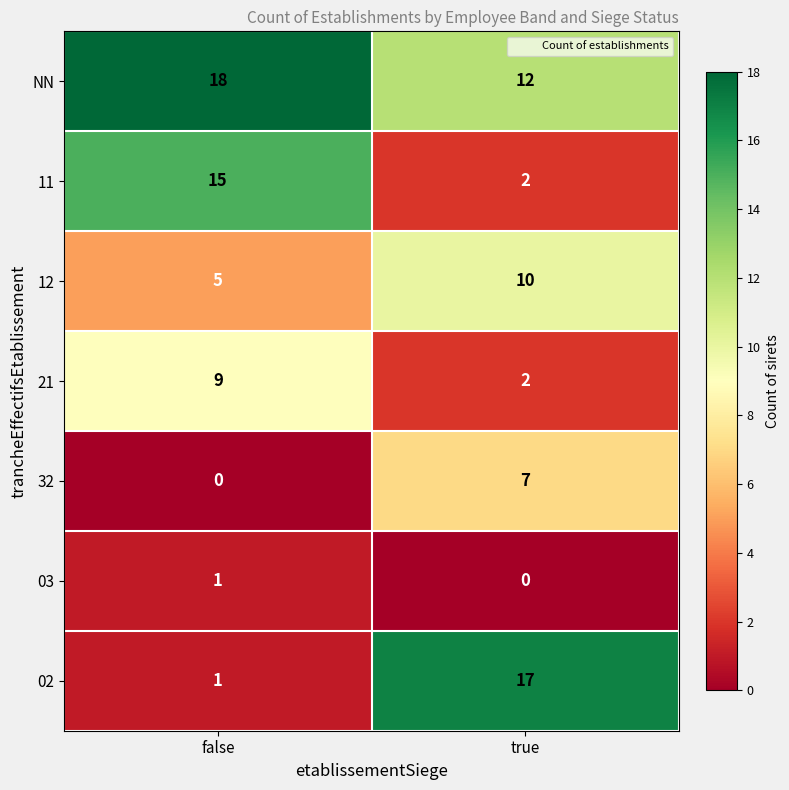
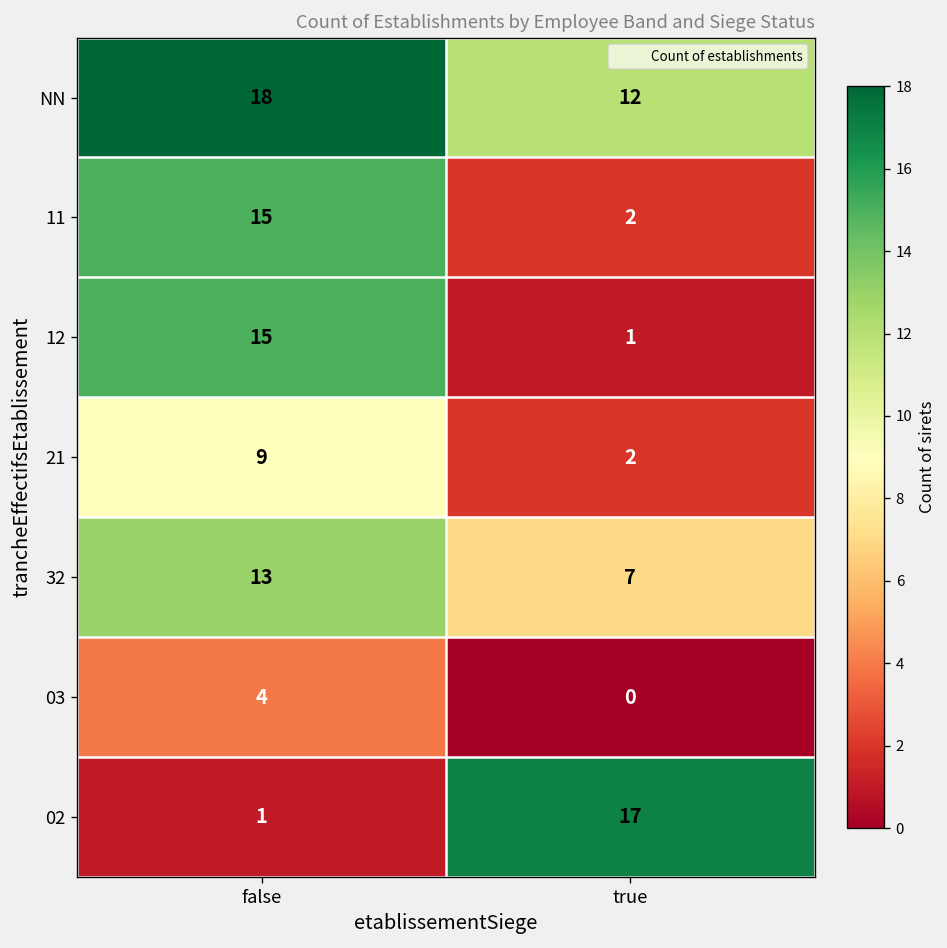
  {
    "NN": {
      "false": 18,
      "true": 12
    },
    "11": {
      "false": 15,
      "true": 2
    },
    "12": {
-     "false": 5,
-     "true": 10
+     "false": 15,
+     "true": 1
    },
    "21": {
      "false": 9,
      "true": 2
    },
    "32": {
-     "false": 0,
+     "false": 13,
      "true": 7
    },
    "03": {
-     "false": 1,
+     "false": 4,
      "true": 0
    },
    "02": {
      "false": 1,
      "true": 17
    }
  }
